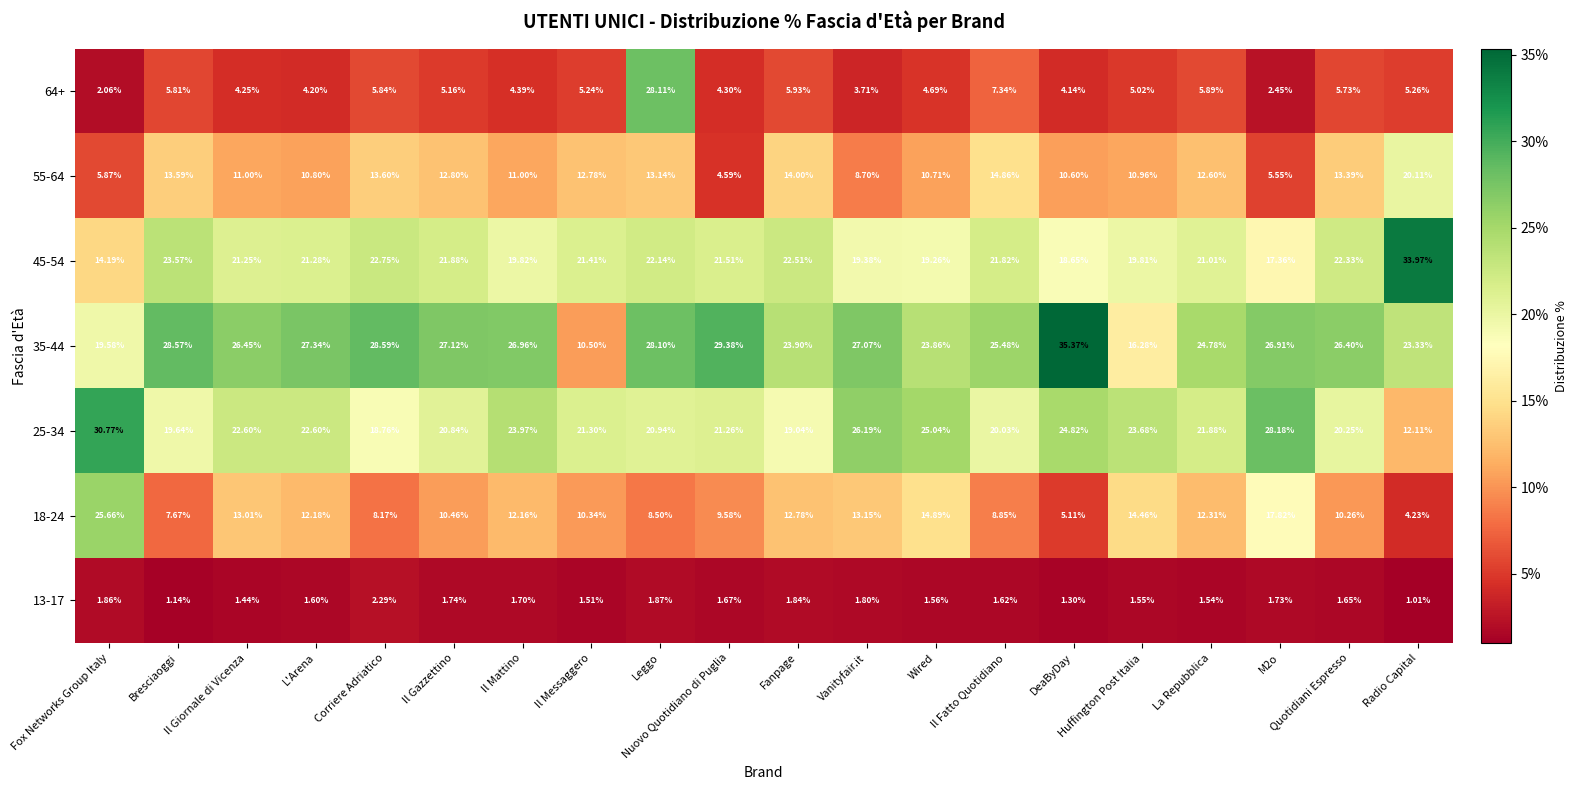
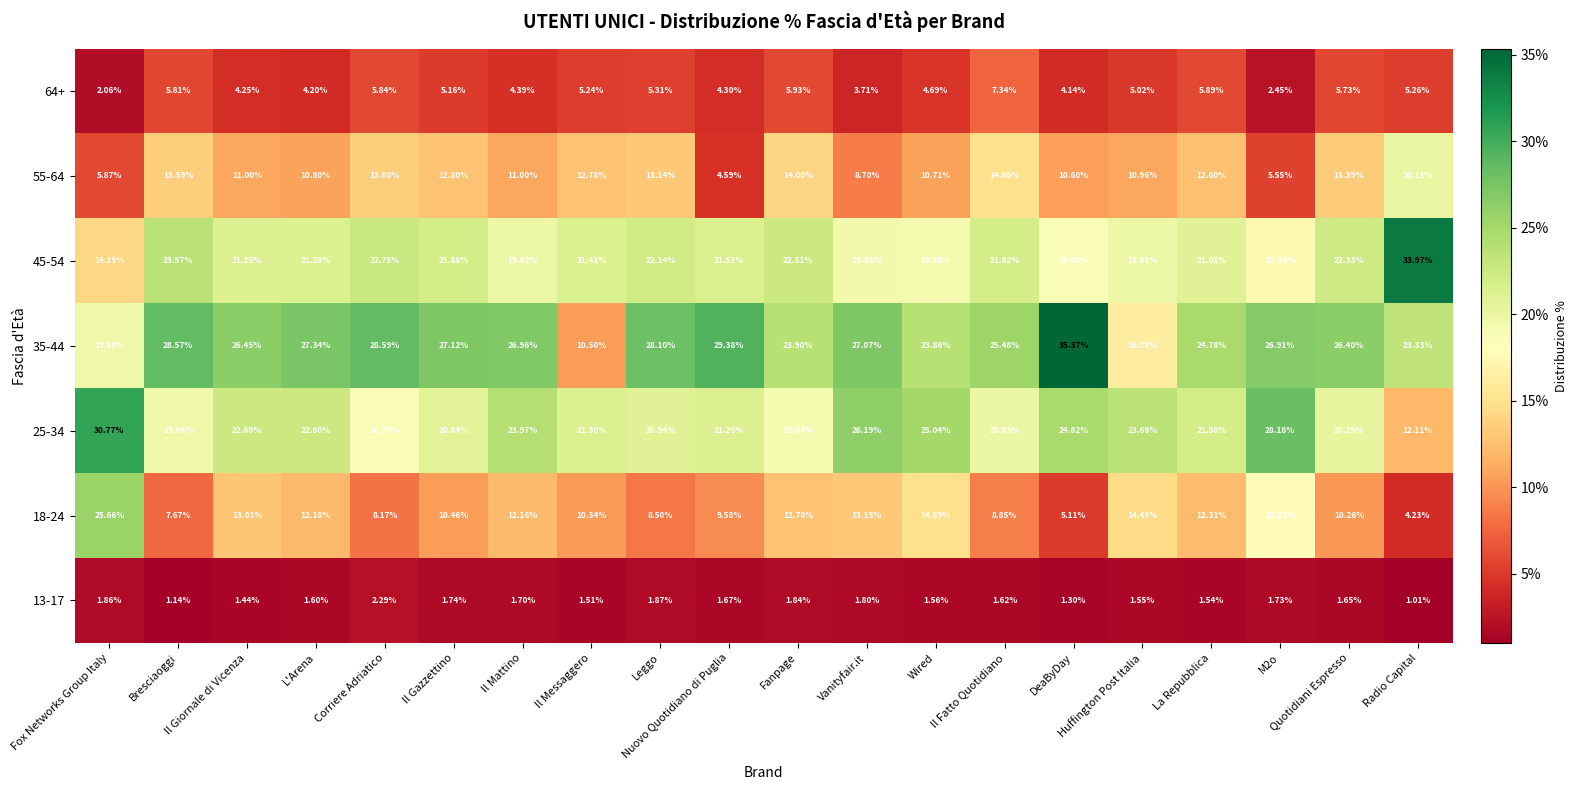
  {
    "64+": {
      "Fox Networks Group Italy": "2.06%",
      "Bresciaoggi": "5.81%",
      "Il Giornale di Vicenza": "4.25%",
      "L'Arena": "4.20%",
      "Corriere Adriatico": "5.84%",
      "Il Gazzettino": "5.16%",
      "Il Mattino": "4.39%",
      "Il Messaggero": "5.24%",
-     "Leggo": "28.11%",
+     "Leggo": "5.31%",
      "Nuovo Quotidiano di Puglia": "4.30%",
      "Fanpage": "5.93%",
      "Vanityfair.it": "3.71%",
      "Wired": "4.69%",
      "Il Fatto Quotidiano": "7.34%",
      "DeaByDay": "4.14%",
      "Huffington Post Italia": "5.02%",
      "La Repubblica": "5.89%",
      "M2o": "2.45%",
      "Quotidiani Espresso": "5.73%",
      "Radio Capital": "5.26%"
    },
    "55-64": {
      "Fox Networks Group Italy": "5.87%",
      "Bresciaoggi": "13.59%",
      "Il Giornale di Vicenza": "11.00%",
      "L'Arena": "10.80%",
      "Corriere Adriatico": "13.60%",
      "Il Gazzettino": "12.80%",
      "Il Mattino": "11.00%",
      "Il Messaggero": "12.78%",
      "Leggo": "13.14%",
      "Nuovo Quotidiano di Puglia": "4.59%",
      "Fanpage": "14.00%",
      "Vanityfair.it": "8.70%",
      "Wired": "10.71%",
      "Il Fatto Quotidiano": "14.86%",
      "DeaByDay": "10.60%",
      "Huffington Post Italia": "10.96%",
      "La Repubblica": "12.60%",
      "M2o": "5.55%",
      "Quotidiani Espresso": "13.39%",
      "Radio Capital": "20.11%"
    },
    "45-54": {
      "Fox Networks Group Italy": "14.19%",
      "Bresciaoggi": "23.57%",
      "Il Giornale di Vicenza": "21.25%",
      "L'Arena": "21.28%",
      "Corriere Adriatico": "22.75%",
      "Il Gazzettino": "21.88%",
      "Il Mattino": "19.82%",
      "Il Messaggero": "21.41%",
      "Leggo": "22.14%",
      "Nuovo Quotidiano di Puglia": "21.51%",
      "Fanpage": "22.51%",
      "Vanityfair.it": "19.38%",
      "Wired": "19.26%",
      "Il Fatto Quotidiano": "21.82%",
      "DeaByDay": "18.65%",
      "Huffington Post Italia": "19.81%",
      "La Repubblica": "21.01%",
      "M2o": "17.36%",
      "Quotidiani Espresso": "22.33%",
      "Radio Capital": "33.97%"
    },
    "35-44": {
      "Fox Networks Group Italy": "19.58%",
      "Bresciaoggi": "28.57%",
      "Il Giornale di Vicenza": "26.45%",
      "L'Arena": "27.34%",
      "Corriere Adriatico": "28.59%",
      "Il Gazzettino": "27.12%",
      "Il Mattino": "26.96%",
      "Il Messaggero": "10.50%",
      "Leggo": "28.10%",
      "Nuovo Quotidiano di Puglia": "29.38%",
      "Fanpage": "23.90%",
      "Vanityfair.it": "27.07%",
      "Wired": "23.86%",
      "Il Fatto Quotidiano": "25.48%",
      "DeaByDay": "35.37%",
      "Huffington Post Italia": "16.28%",
      "La Repubblica": "24.78%",
      "M2o": "26.91%",
      "Quotidiani Espresso": "26.40%",
      "Radio Capital": "23.33%"
    },
    "25-34": {
      "Fox Networks Group Italy": "30.77%",
      "Bresciaoggi": "19.64%",
      "Il Giornale di Vicenza": "22.60%",
      "L'Arena": "22.60%",
      "Corriere Adriatico": "18.76%",
      "Il Gazzettino": "20.84%",
      "Il Mattino": "23.97%",
      "Il Messaggero": "21.30%",
      "Leggo": "20.94%",
      "Nuovo Quotidiano di Puglia": "21.26%",
      "Fanpage": "19.04%",
      "Vanityfair.it": "26.19%",
      "Wired": "25.04%",
      "Il Fatto Quotidiano": "20.03%",
      "DeaByDay": "24.82%",
      "Huffington Post Italia": "23.68%",
      "La Repubblica": "21.88%",
      "M2o": "28.18%",
      "Quotidiani Espresso": "20.25%",
      "Radio Capital": "12.11%"
    },
    "18-24": {
      "Fox Networks Group Italy": "25.66%",
      "Bresciaoggi": "7.67%",
      "Il Giornale di Vicenza": "13.01%",
      "L'Arena": "12.18%",
      "Corriere Adriatico": "8.17%",
      "Il Gazzettino": "10.46%",
      "Il Mattino": "12.16%",
      "Il Messaggero": "10.34%",
      "Leggo": "8.50%",
      "Nuovo Quotidiano di Puglia": "9.58%",
      "Fanpage": "12.78%",
      "Vanityfair.it": "13.15%",
      "Wired": "14.89%",
      "Il Fatto Quotidiano": "8.85%",
      "DeaByDay": "5.11%",
      "Huffington Post Italia": "14.46%",
      "La Repubblica": "12.31%",
      "M2o": "17.82%",
      "Quotidiani Espresso": "10.26%",
      "Radio Capital": "4.23%"
    },
    "13-17": {
      "Fox Networks Group Italy": "1.86%",
      "Bresciaoggi": "1.14%",
      "Il Giornale di Vicenza": "1.44%",
      "L'Arena": "1.60%",
      "Corriere Adriatico": "2.29%",
      "Il Gazzettino": "1.74%",
      "Il Mattino": "1.70%",
      "Il Messaggero": "1.51%",
      "Leggo": "1.87%",
      "Nuovo Quotidiano di Puglia": "1.67%",
      "Fanpage": "1.84%",
      "Vanityfair.it": "1.80%",
      "Wired": "1.56%",
      "Il Fatto Quotidiano": "1.62%",
      "DeaByDay": "1.30%",
      "Huffington Post Italia": "1.55%",
      "La Repubblica": "1.54%",
      "M2o": "1.73%",
      "Quotidiani Espresso": "1.65%",
      "Radio Capital": "1.01%"
    }
  }
